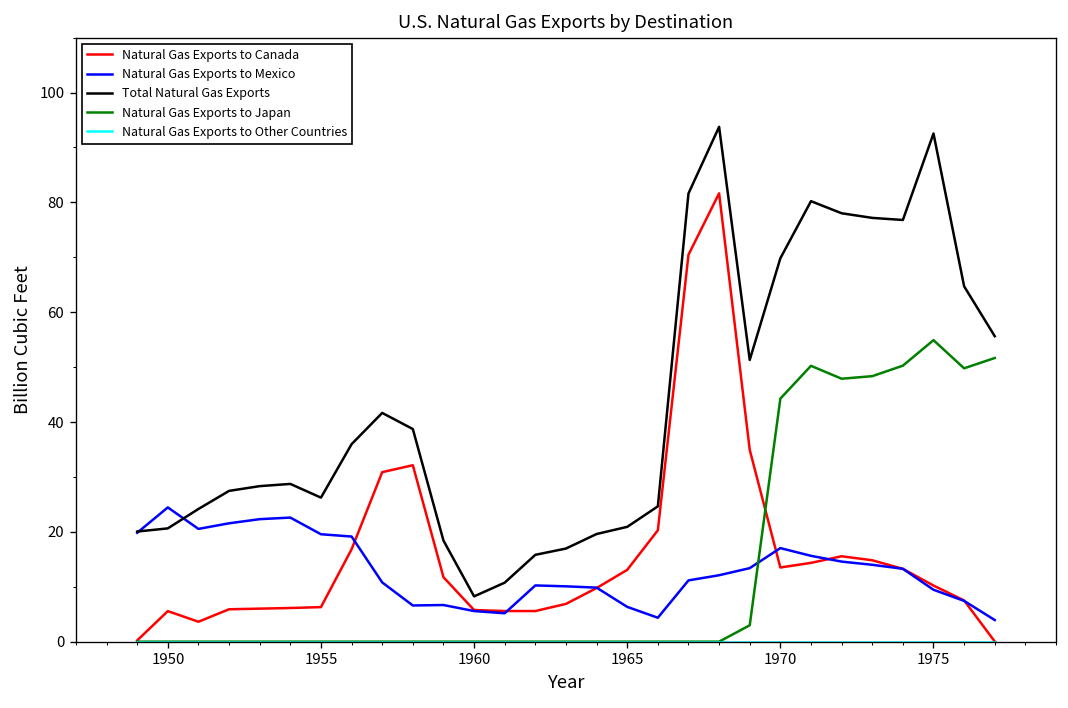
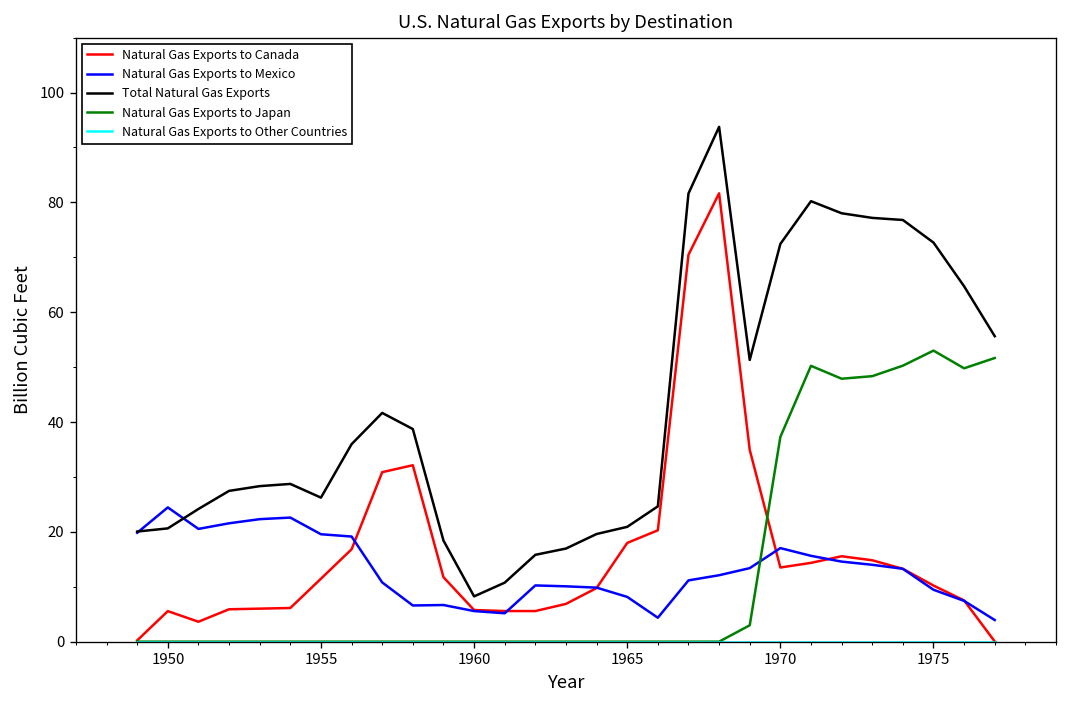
  {
    "Natural Gas Exports to Canada": {
      "1950": 6,
-     "1955": 6,
-     "1965": 13,
+     "1955": 11,
+     "1965": 18,
      "1970": 14,
      "1975": 10
    },
    "Natural Gas Exports to Mexico": {
      "1950": 24,
      "1955": 20,
-     "1965": 6,
+     "1965": 8,
      "1970": 17,
      "1975": 9
    },
    "Total Natural Gas Exports": {
      "1950": 21,
      "1955": 26,
      "1960": 8,
      "1965": 21,
-     "1970": 70,
-     "1975": 93
+     "1970": 72,
+     "1975": 73
    },
    "Natural Gas Exports to Japan": {
-     "1970": 44,
-     "1975": 55
+     "1970": 37,
+     "1975": 53
    },
    "Natural Gas Exports to Other Countries": {
      "1970": 0,
      "1975": 0
    }
  }
